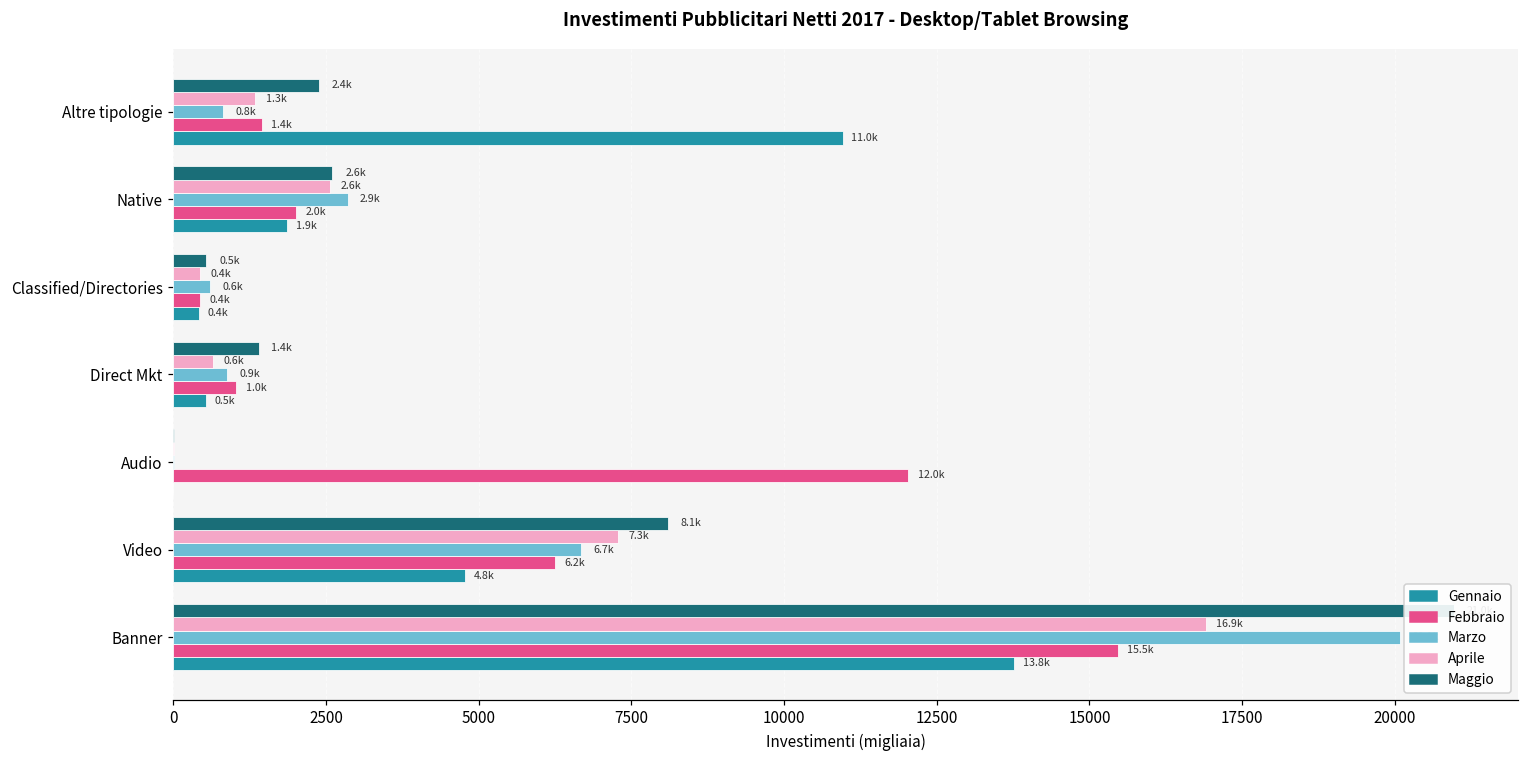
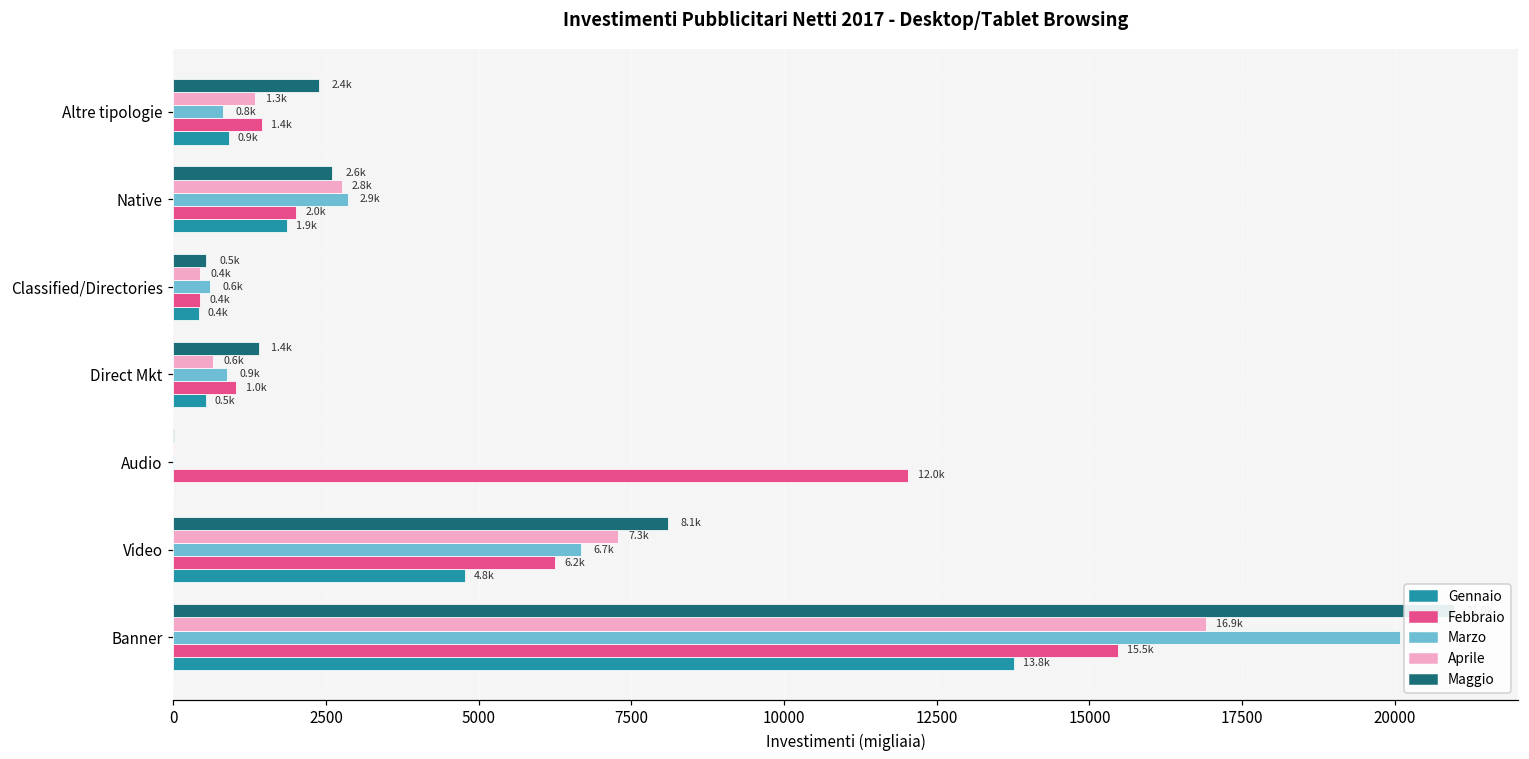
  {
    "Gennaio": {
-     "Altre tipologie": "11.0k",
+     "Altre tipologie": "0.9k",
      "Native": "1.9k",
      "Classified/Directories": "0.4k",
      "Direct Mkt": "0.5k",
      "Video": "4.8k",
      "Banner": "13.8k"
    },
    "Febbraio": {
      "Altre tipologie": "1.4k",
      "Native": "2.0k",
      "Classified/Directories": "0.4k",
      "Direct Mkt": "1.0k",
      "Audio": "12.0k",
      "Video": "6.2k",
      "Banner": "15.5k"
    },
    "Marzo": {
      "Altre tipologie": "0.8k",
      "Native": "2.9k",
      "Classified/Directories": "0.6k",
      "Direct Mkt": "0.9k",
      "Video": "6.7k"
    },
    "Aprile": {
      "Altre tipologie": "1.3k",
-     "Native": "2.6k",
+     "Native": "2.8k",
      "Classified/Directories": "0.4k",
      "Direct Mkt": "0.6k",
      "Video": "7.3k",
      "Banner": "16.9k"
    },
    "Maggio": {
      "Altre tipologie": "2.4k",
      "Native": "2.6k",
      "Classified/Directories": "0.5k",
      "Direct Mkt": "1.4k",
      "Video": "8.1k"
    }
  }
